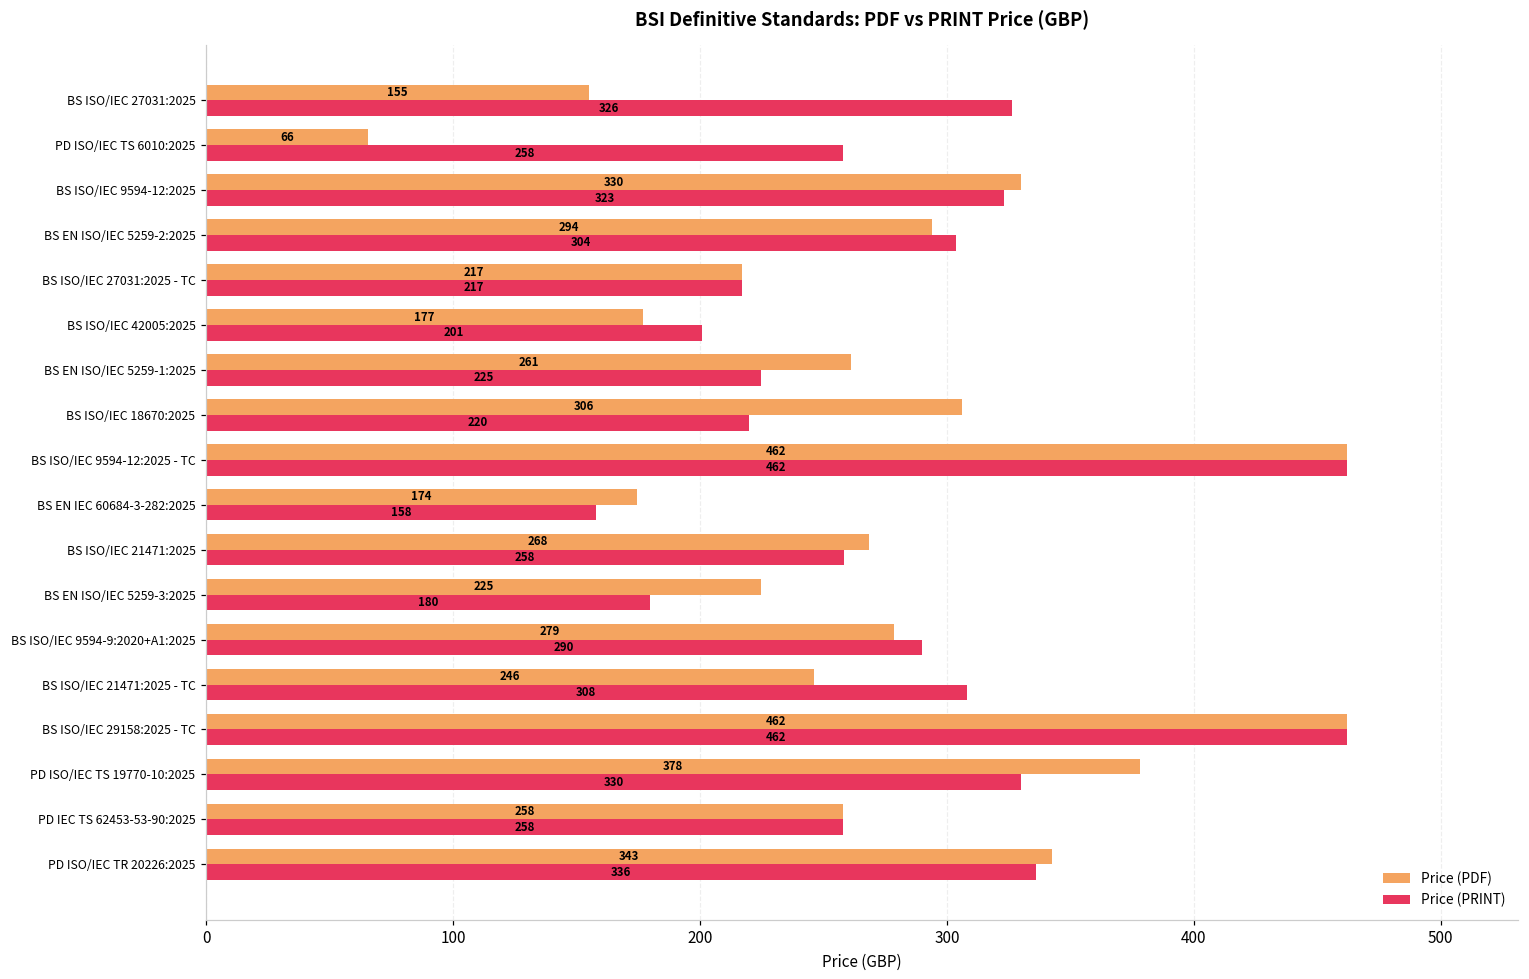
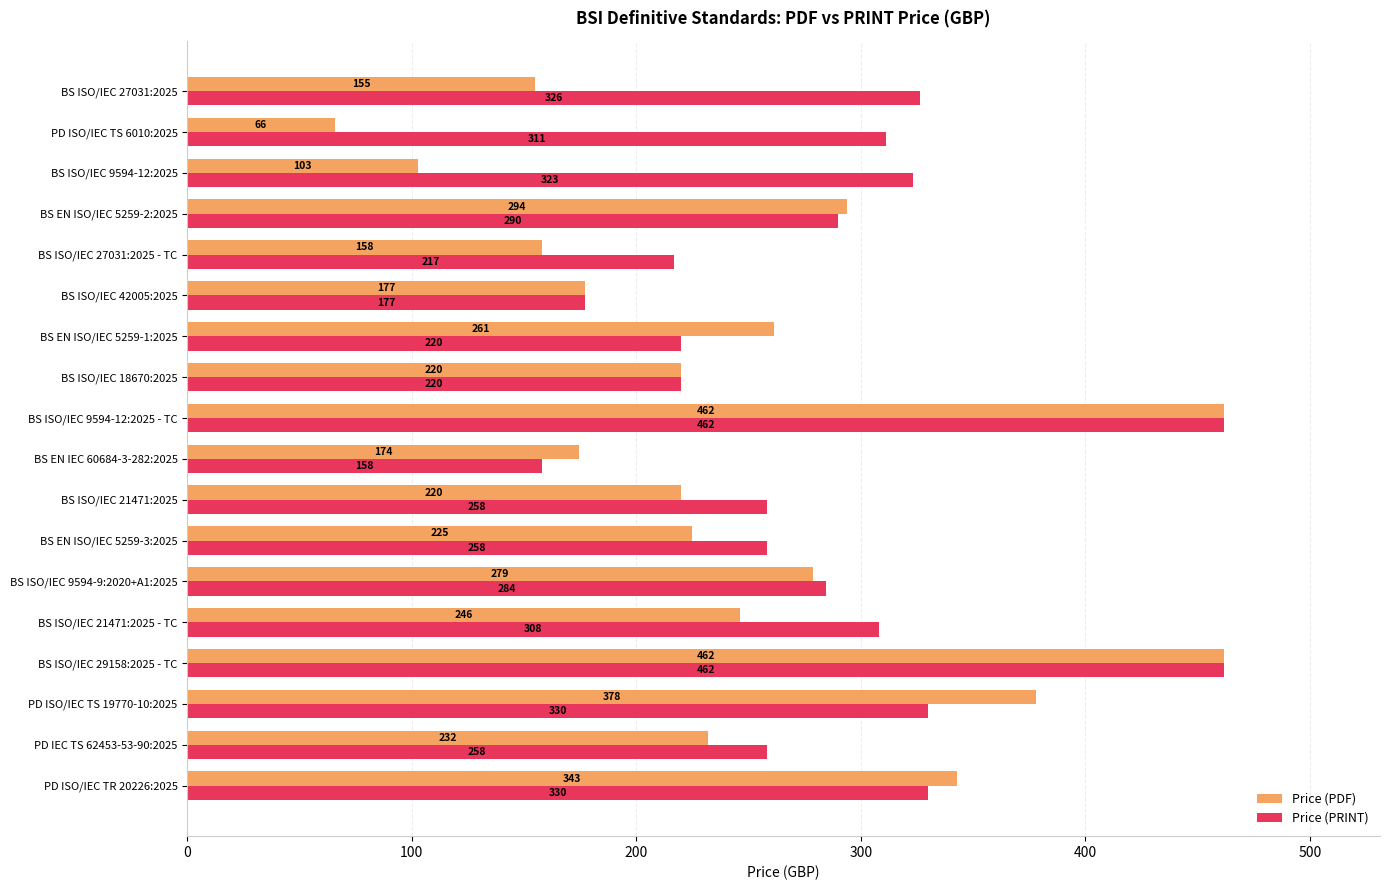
  {
    "Price (PDF)": {
      "BS ISO/IEC 27031:2025": 155,
      "PD ISO/IEC TS 6010:2025": 66,
-     "BS ISO/IEC 9594-12:2025": 330,
+     "BS ISO/IEC 9594-12:2025": 103,
      "BS EN ISO/IEC 5259-2:2025": 294,
-     "BS ISO/IEC 27031:2025 - TC": 217,
+     "BS ISO/IEC 27031:2025 - TC": 158,
      "BS ISO/IEC 42005:2025": 177,
      "BS EN ISO/IEC 5259-1:2025": 261,
-     "BS ISO/IEC 18670:2025": 306,
+     "BS ISO/IEC 18670:2025": 220,
      "BS ISO/IEC 9594-12:2025 - TC": 462,
      "BS EN IEC 60684-3-282:2025": 174,
-     "BS ISO/IEC 21471:2025": 268,
+     "BS ISO/IEC 21471:2025": 220,
      "BS EN ISO/IEC 5259-3:2025": 225,
      "BS ISO/IEC 9594-9:2020+A1:2025": 279,
      "BS ISO/IEC 21471:2025 - TC": 246,
      "BS ISO/IEC 29158:2025 - TC": 462,
      "PD ISO/IEC TS 19770-10:2025": 378,
-     "PD IEC TS 62453-53-90:2025": 258,
+     "PD IEC TS 62453-53-90:2025": 232,
      "PD ISO/IEC TR 20226:2025": 343
    },
    "Price (PRINT)": {
      "BS ISO/IEC 27031:2025": 326,
-     "PD ISO/IEC TS 6010:2025": 258,
+     "PD ISO/IEC TS 6010:2025": 311,
      "BS ISO/IEC 9594-12:2025": 323,
-     "BS EN ISO/IEC 5259-2:2025": 304,
+     "BS EN ISO/IEC 5259-2:2025": 290,
      "BS ISO/IEC 27031:2025 - TC": 217,
-     "BS ISO/IEC 42005:2025": 201,
-     "BS EN ISO/IEC 5259-1:2025": 225,
+     "BS ISO/IEC 42005:2025": 177,
+     "BS EN ISO/IEC 5259-1:2025": 220,
      "BS ISO/IEC 18670:2025": 220,
      "BS ISO/IEC 9594-12:2025 - TC": 462,
      "BS EN IEC 60684-3-282:2025": 158,
      "BS ISO/IEC 21471:2025": 258,
-     "BS EN ISO/IEC 5259-3:2025": 180,
-     "BS ISO/IEC 9594-9:2020+A1:2025": 290,
+     "BS EN ISO/IEC 5259-3:2025": 258,
+     "BS ISO/IEC 9594-9:2020+A1:2025": 284,
      "BS ISO/IEC 21471:2025 - TC": 308,
      "BS ISO/IEC 29158:2025 - TC": 462,
      "PD ISO/IEC TS 19770-10:2025": 330,
      "PD IEC TS 62453-53-90:2025": 258,
-     "PD ISO/IEC TR 20226:2025": 336
+     "PD ISO/IEC TR 20226:2025": 330
    }
  }
